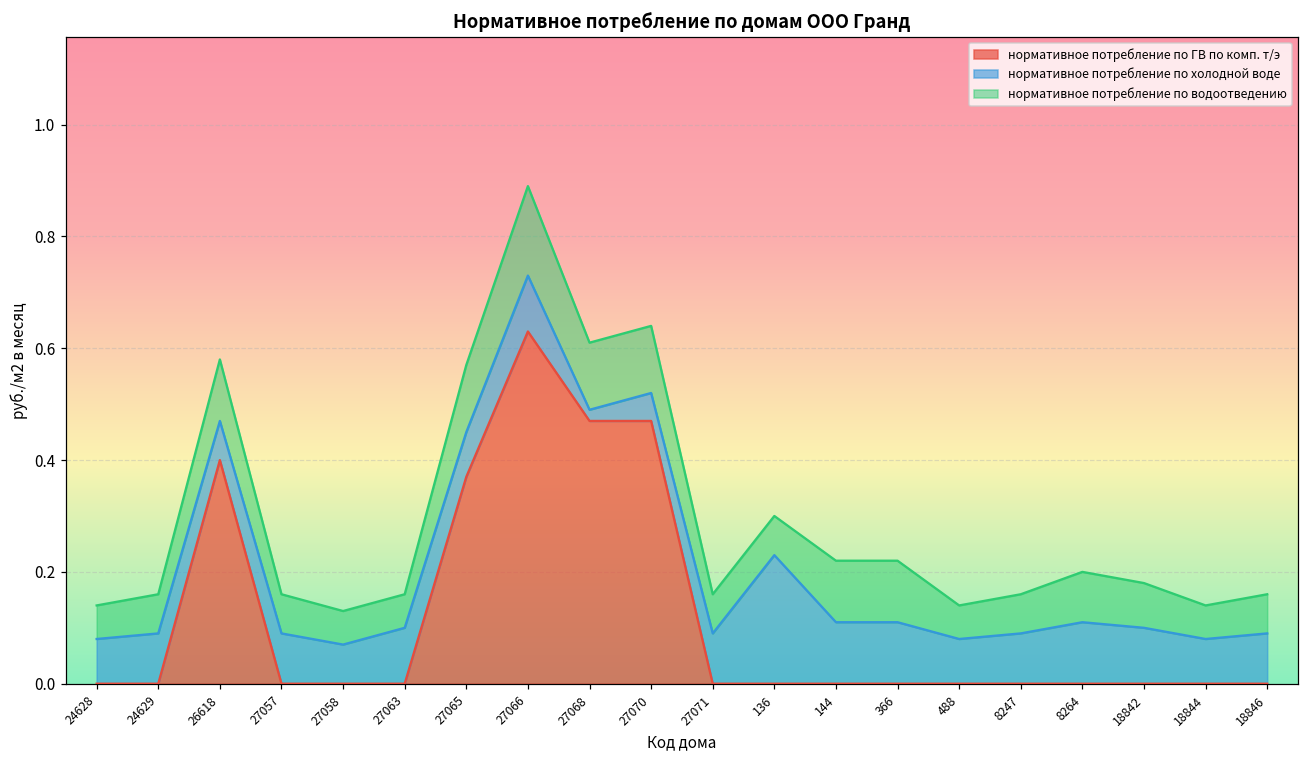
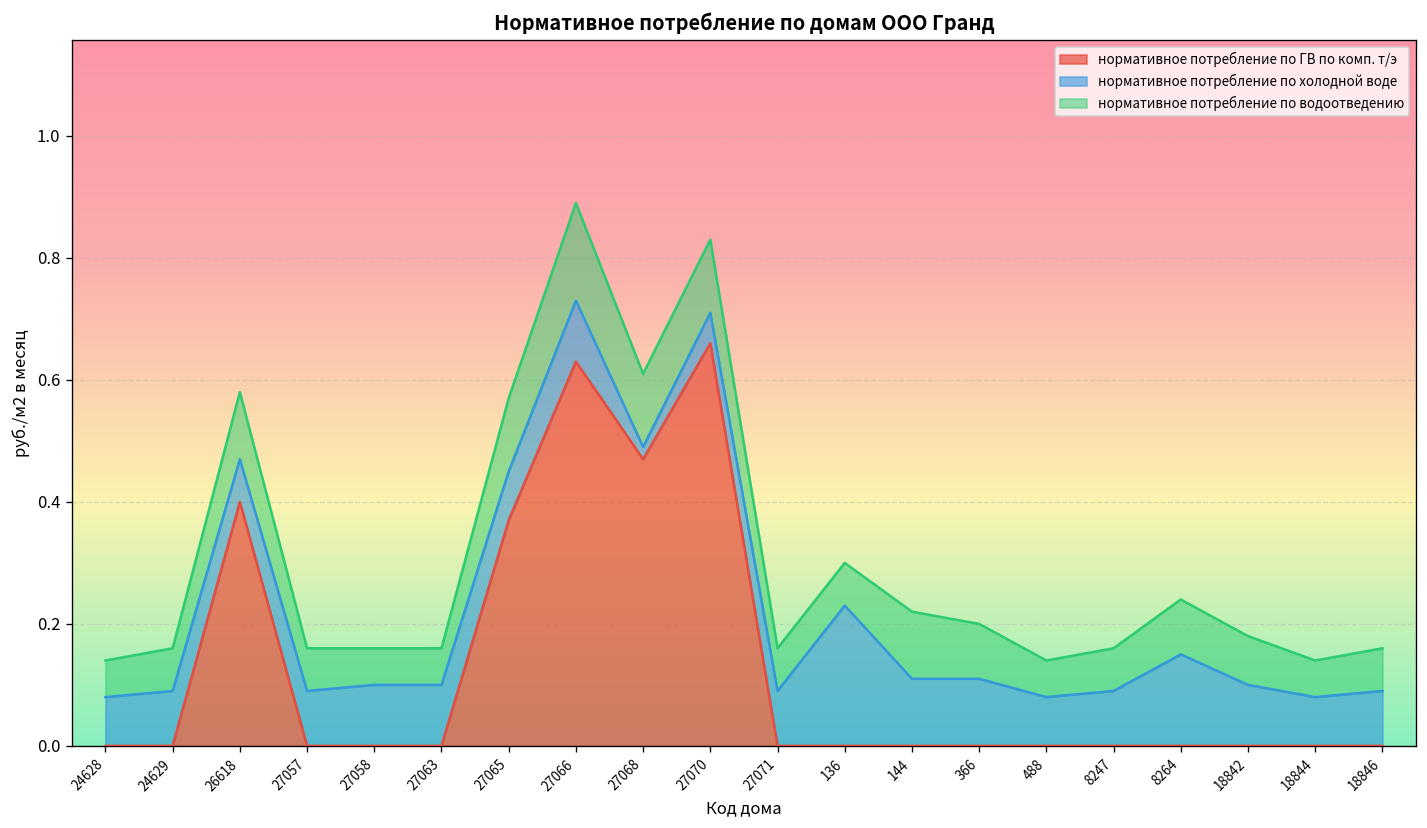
  {
    "нормативное потребление по ГВ по комп. т/э": {
      "24628": 0.00,
      "24629": 0.00,
      "26618": 0.40,
      "27057": 0.00,
      "27058": 0.00,
      "27063": 0.00,
      "27065": 0.37,
      "27066": 0.63,
      "27068": 0.47,
-     "27070": 0.47,
+     "27070": 0.66,
      "27071": 0.00,
      "136": 0.00,
      "144": 0.00,
      "366": 0.00,
      "488": 0.00,
      "8247": 0.00,
      "8264": 0.00,
      "18842": 0.00,
      "18844": 0.00,
      "18846": 0.00
    },
    "нормативное потребление по холодной воде": {
      "24628": 0.08,
      "24629": 0.09,
      "26618": 0.07,
      "27057": 0.09,
-     "27058": 0.07,
+     "27058": 0.10,
      "27063": 0.10,
      "27065": 0.08,
      "27066": 0.10,
      "27068": 0.02,
      "27070": 0.05,
      "27071": 0.09,
      "136": 0.23,
      "144": 0.11,
      "366": 0.11,
      "488": 0.08,
      "8247": 0.09,
-     "8264": 0.11,
+     "8264": 0.15,
      "18842": 0.10,
      "18844": 0.08,
      "18846": 0.09
    },
    "нормативное потребление по водоотведению": {
      "24628": 0.06,
      "24629": 0.07,
      "26618": 0.11,
      "27057": 0.07,
      "27058": 0.06,
      "27063": 0.06,
      "27065": 0.12,
      "27066": 0.16,
      "27068": 0.12,
      "27070": 0.12,
      "27071": 0.07,
      "136": 0.07,
      "144": 0.11,
-     "366": 0.11,
+     "366": 0.09,
      "488": 0.06,
      "8247": 0.07,
      "8264": 0.09,
      "18842": 0.08,
      "18844": 0.06,
      "18846": 0.07
    }
  }
